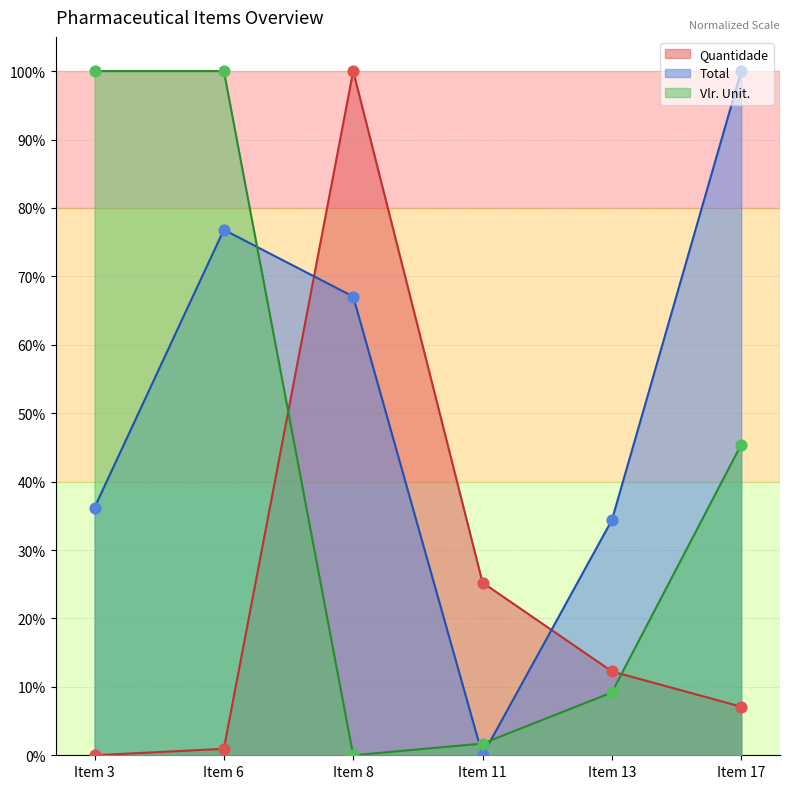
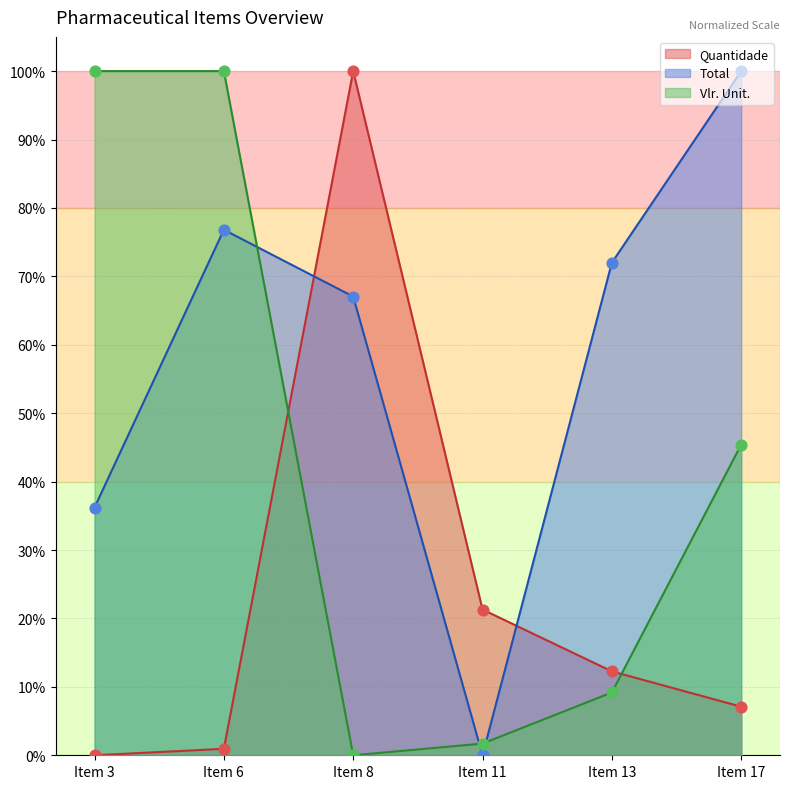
  {
    "Quantidade": {
      "Item 3": "0%",
      "Item 6": "1%",
      "Item 8": "100%",
-     "Item 11": "25%",
+     "Item 11": "21%",
      "Item 13": "12%",
      "Item 17": "7%"
    },
    "Total": {
      "Item 3": "36%",
      "Item 6": "77%",
      "Item 8": "67%",
      "Item 11": "0%",
-     "Item 13": "34%"
+     "Item 13": "72%"
    },
    "Vlr. Unit.": {
      "Item 3": "100%",
      "Item 6": "100%",
      "Item 8": "0%",
      "Item 11": "2%",
      "Item 13": "9%",
      "Item 17": "45%"
    }
  }
